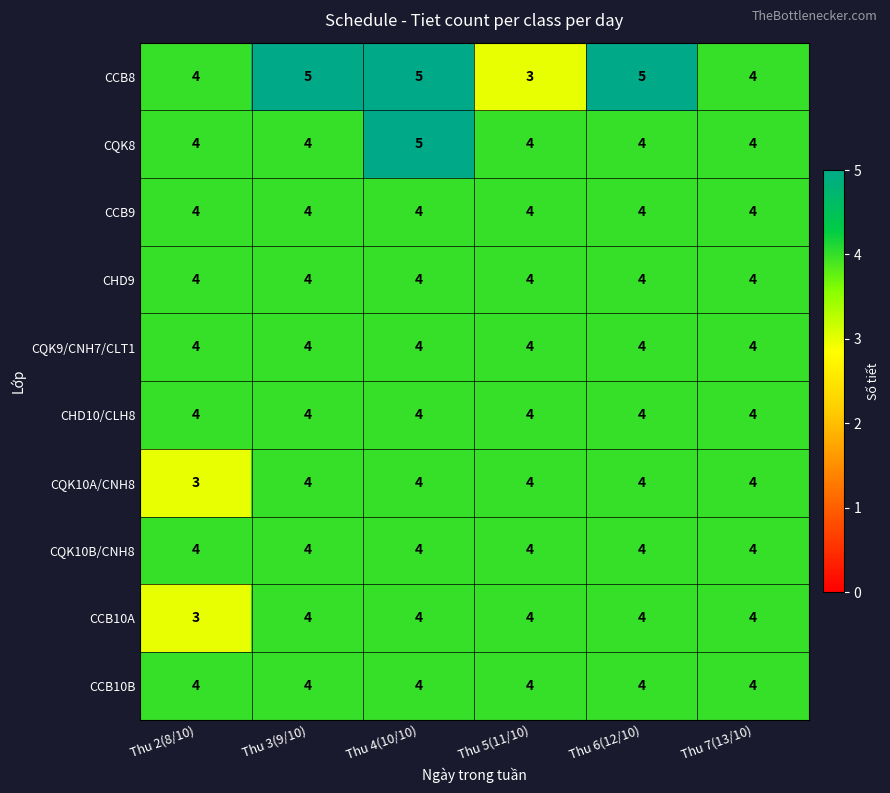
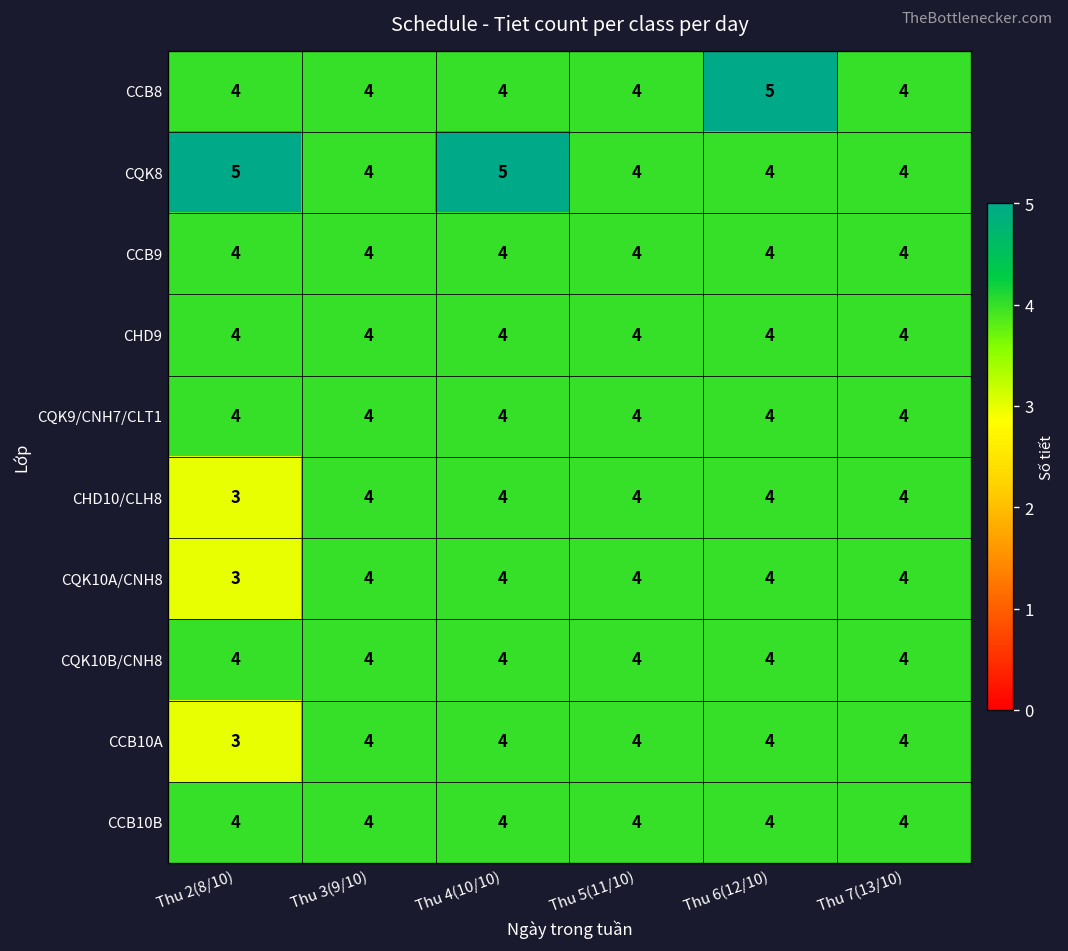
  {
    "CCB8": {
      "Thu 2(8/10)": 4,
-     "Thu 3(9/10)": 5,
-     "Thu 4(10/10)": 5,
-     "Thu 5(11/10)": 3,
+     "Thu 3(9/10)": 4,
+     "Thu 4(10/10)": 4,
+     "Thu 5(11/10)": 4,
      "Thu 6(12/10)": 5,
      "Thu 7(13/10)": 4
    },
    "CQK8": {
-     "Thu 2(8/10)": 4,
+     "Thu 2(8/10)": 5,
      "Thu 3(9/10)": 4,
      "Thu 4(10/10)": 5,
      "Thu 5(11/10)": 4,
      "Thu 6(12/10)": 4,
      "Thu 7(13/10)": 4
    },
    "CCB9": {
      "Thu 2(8/10)": 4,
      "Thu 3(9/10)": 4,
      "Thu 4(10/10)": 4,
      "Thu 5(11/10)": 4,
      "Thu 6(12/10)": 4,
      "Thu 7(13/10)": 4
    },
    "CHD9": {
      "Thu 2(8/10)": 4,
      "Thu 3(9/10)": 4,
      "Thu 4(10/10)": 4,
      "Thu 5(11/10)": 4,
      "Thu 6(12/10)": 4,
      "Thu 7(13/10)": 4
    },
    "CQK9/CNH7/CLT1": {
      "Thu 2(8/10)": 4,
      "Thu 3(9/10)": 4,
      "Thu 4(10/10)": 4,
      "Thu 5(11/10)": 4,
      "Thu 6(12/10)": 4,
      "Thu 7(13/10)": 4
    },
    "CHD10/CLH8": {
-     "Thu 2(8/10)": 4,
+     "Thu 2(8/10)": 3,
      "Thu 3(9/10)": 4,
      "Thu 4(10/10)": 4,
      "Thu 5(11/10)": 4,
      "Thu 6(12/10)": 4,
      "Thu 7(13/10)": 4
    },
    "CQK10A/CNH8": {
      "Thu 2(8/10)": 3,
      "Thu 3(9/10)": 4,
      "Thu 4(10/10)": 4,
      "Thu 5(11/10)": 4,
      "Thu 6(12/10)": 4,
      "Thu 7(13/10)": 4
    },
    "CQK10B/CNH8": {
      "Thu 2(8/10)": 4,
      "Thu 3(9/10)": 4,
      "Thu 4(10/10)": 4,
      "Thu 5(11/10)": 4,
      "Thu 6(12/10)": 4,
      "Thu 7(13/10)": 4
    },
    "CCB10A": {
      "Thu 2(8/10)": 3,
      "Thu 3(9/10)": 4,
      "Thu 4(10/10)": 4,
      "Thu 5(11/10)": 4,
      "Thu 6(12/10)": 4,
      "Thu 7(13/10)": 4
    },
    "CCB10B": {
      "Thu 2(8/10)": 4,
      "Thu 3(9/10)": 4,
      "Thu 4(10/10)": 4,
      "Thu 5(11/10)": 4,
      "Thu 6(12/10)": 4,
      "Thu 7(13/10)": 4
    }
  }
